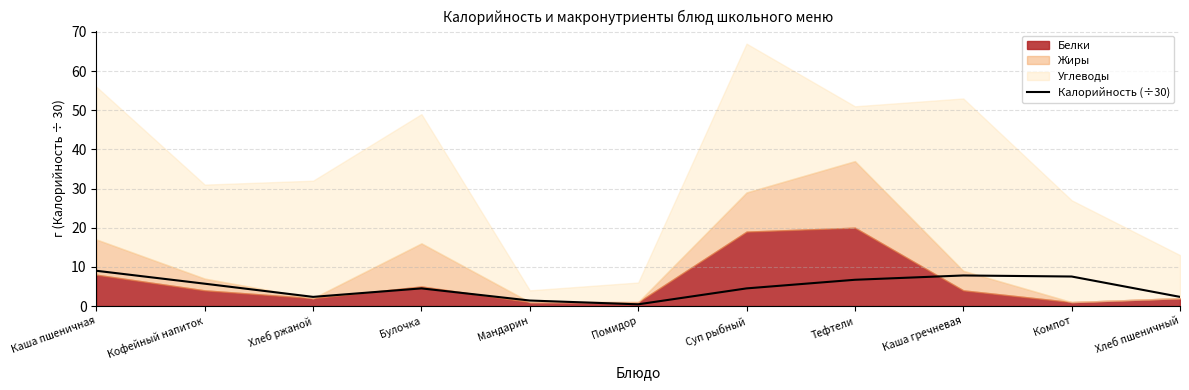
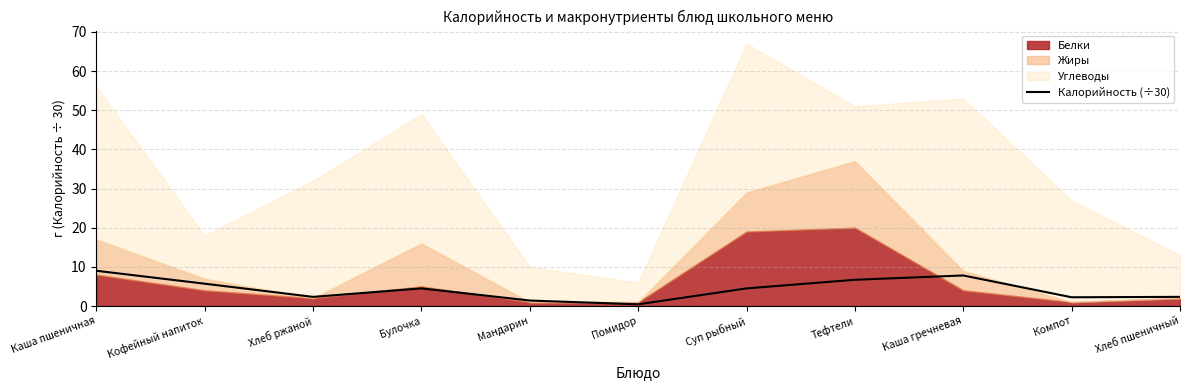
  {
    "Калорийность (÷30)": {
      "Каша пшеничная": 9,
      "Кофейный напиток": 6,
      "Суп рыбный": 5,
      "Тефтели": 7,
      "Каша гречневая": 8,
-     "Компот": 8
+     "Компот": 2
    },
    "Белки": {
      "Каша пшеничная": 8,
      "Кофейный напиток": 4,
      "Суп рыбный": 19,
      "Тефтели": 20,
      "Каша гречневая": 4
    },
    "Жиры": {
      "Каша пшеничная": 9,
      "Кофейный напиток": 3,
      "Булочка": 11,
      "Суп рыбный": 10,
      "Тефтели": 17,
      "Каша гречневая": 5
    },
    "Углеводы": {
      "Каша пшеничная": 39,
-     "Кофейный напиток": 24,
+     "Кофейный напиток": 11,
      "Хлеб ржаной": 30,
      "Булочка": 33,
-     "Мандарин": 3,
+     "Мандарин": 9,
      "Помидор": 5,
      "Суп рыбный": 38,
      "Тефтели": 14,
      "Каша гречневая": 44,
      "Компот": 26,
      "Хлеб пшеничный": 11
    }
  }
